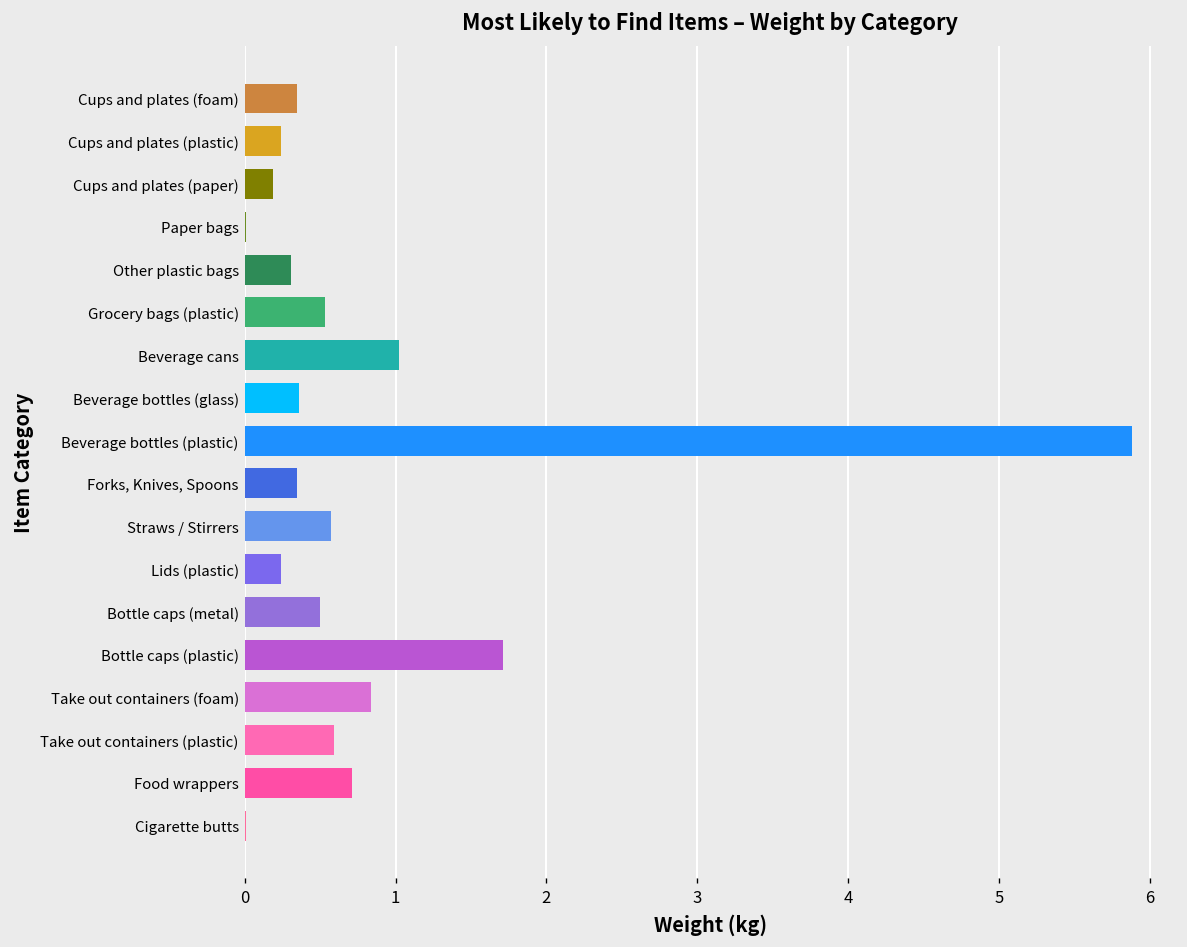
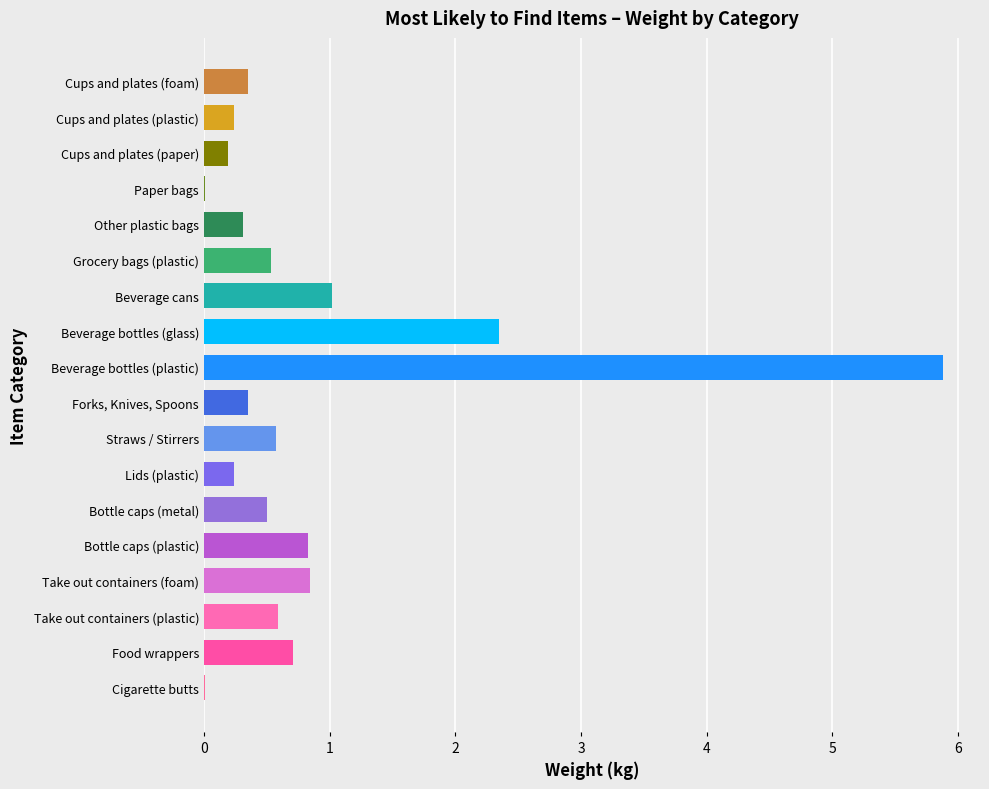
  {
    "Cups and plates (foam)": 0.35,
    "Cups and plates (plastic)": 0.24,
    "Cups and plates (paper)": 0.19,
    "Other plastic bags": 0.31,
    "Grocery bags (plastic)": 0.53,
    "Beverage cans": 1.02,
-   "Beverage bottles (glass)": 0.36,
+   "Beverage bottles (glass)": 2.35,
    "Beverage bottles (plastic)": 5.88,
    "Forks, Knives, Spoons": 0.35,
    "Straws / Stirrers": 0.57,
    "Lids (plastic)": 0.24,
    "Bottle caps (metal)": 0.50,
-   "Bottle caps (plastic)": 1.71,
+   "Bottle caps (plastic)": 0.83,
    "Take out containers (foam)": 0.84,
    "Take out containers (plastic)": 0.59,
    "Food wrappers": 0.71
  }
